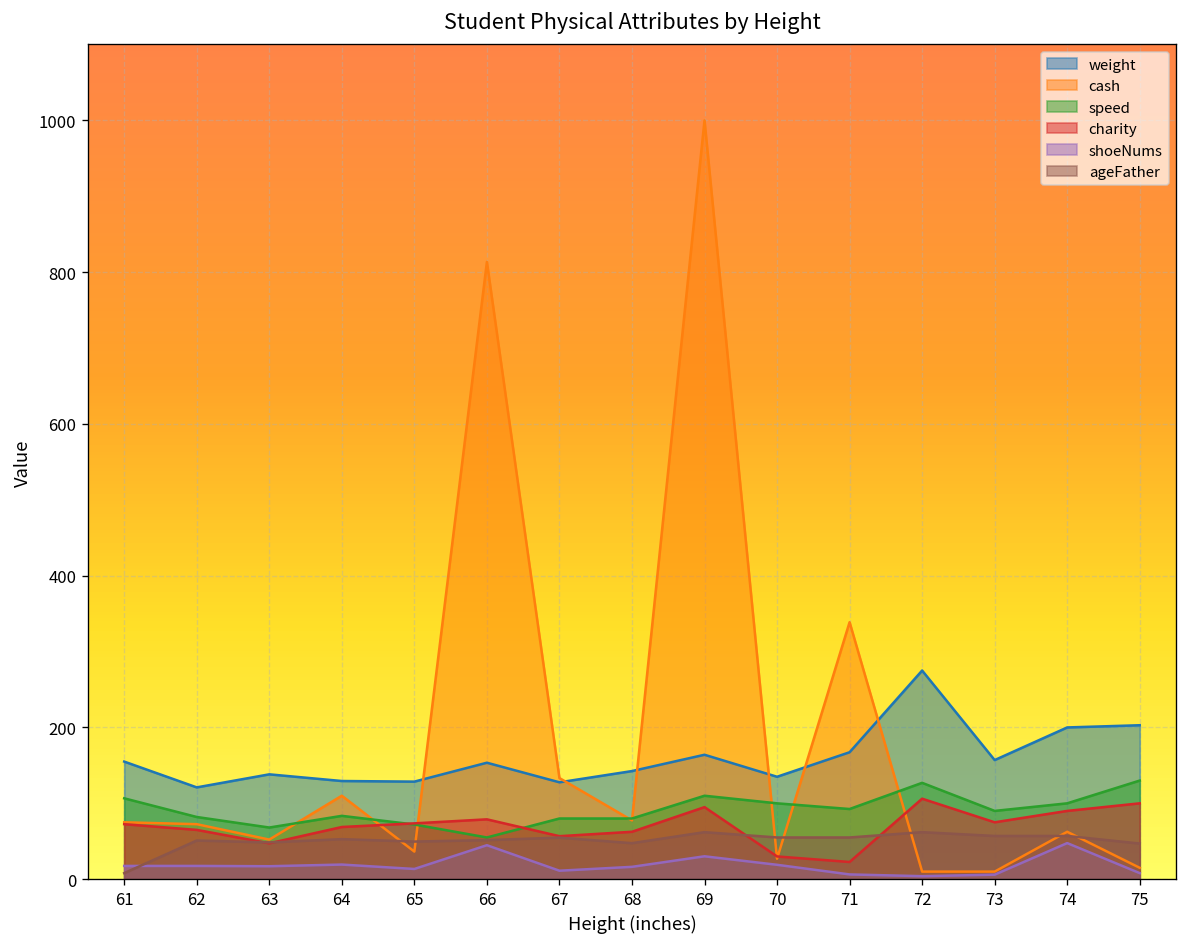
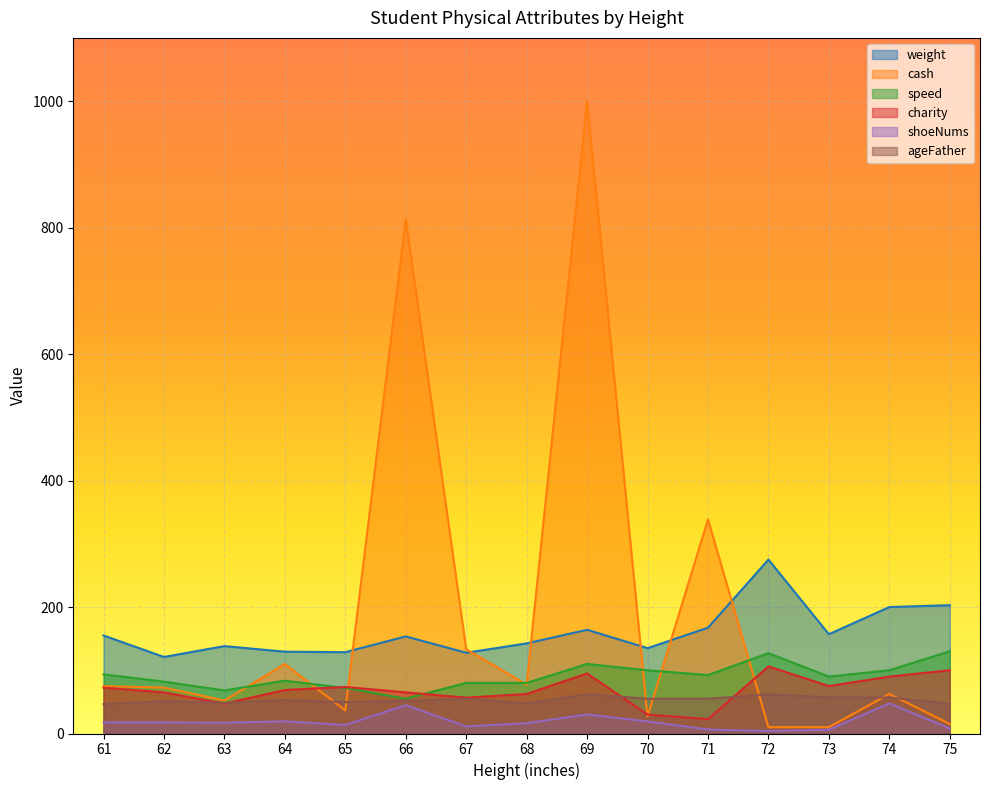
  {
    "weight": {
      "61": 160,
      "62": 120,
      "63": 140,
      "64": 130,
      "65": 130,
      "66": 150,
      "67": 130,
      "68": 140,
      "69": 160,
      "70": 140,
      "71": 170,
      "72": 280,
      "73": 160,
      "74": 200,
      "75": 200
    },
    "cash": {
      "62": 70,
      "64": 110,
      "65": 40,
      "66": 810,
      "67": 130,
      "69": 1000,
      "71": 340,
      "72": 10,
      "74": 60,
      "75": 20
    },
    "speed": {
-     "61": 110,
+     "61": 90,
      "62": 80,
      "63": 70,
      "64": 80,
      "67": 80,
      "69": 110,
      "70": 100,
      "71": 90,
      "72": 130,
      "73": 90,
      "74": 100,
      "75": 130
    },
    "charity": {
      "62": 70,
      "64": 70,
-     "66": 80,
+     "66": 70,
      "68": 60,
      "69": 100,
      "71": 20,
      "72": 110,
      "73": 80,
      "74": 90,
      "75": 100
    },
    "shoeNums": {
      "61": 20,
      "62": 20,
      "63": 20,
      "64": 20,
      "65": 10,
      "66": 40,
      "67": 10,
      "68": 20,
      "69": 30,
      "70": 20,
      "71": 10,
      "72": 0,
      "74": 50,
      "75": 10
    },
    "ageFather": {
-     "61": 10,
+     "61": 50,
      "62": 50,
      "64": 50,
      "65": 50,
      "68": 50,
      "69": 60,
      "70": 60,
      "71": 60,
      "72": 60,
      "73": 60,
      "74": 60,
      "75": 50
    }
  }
